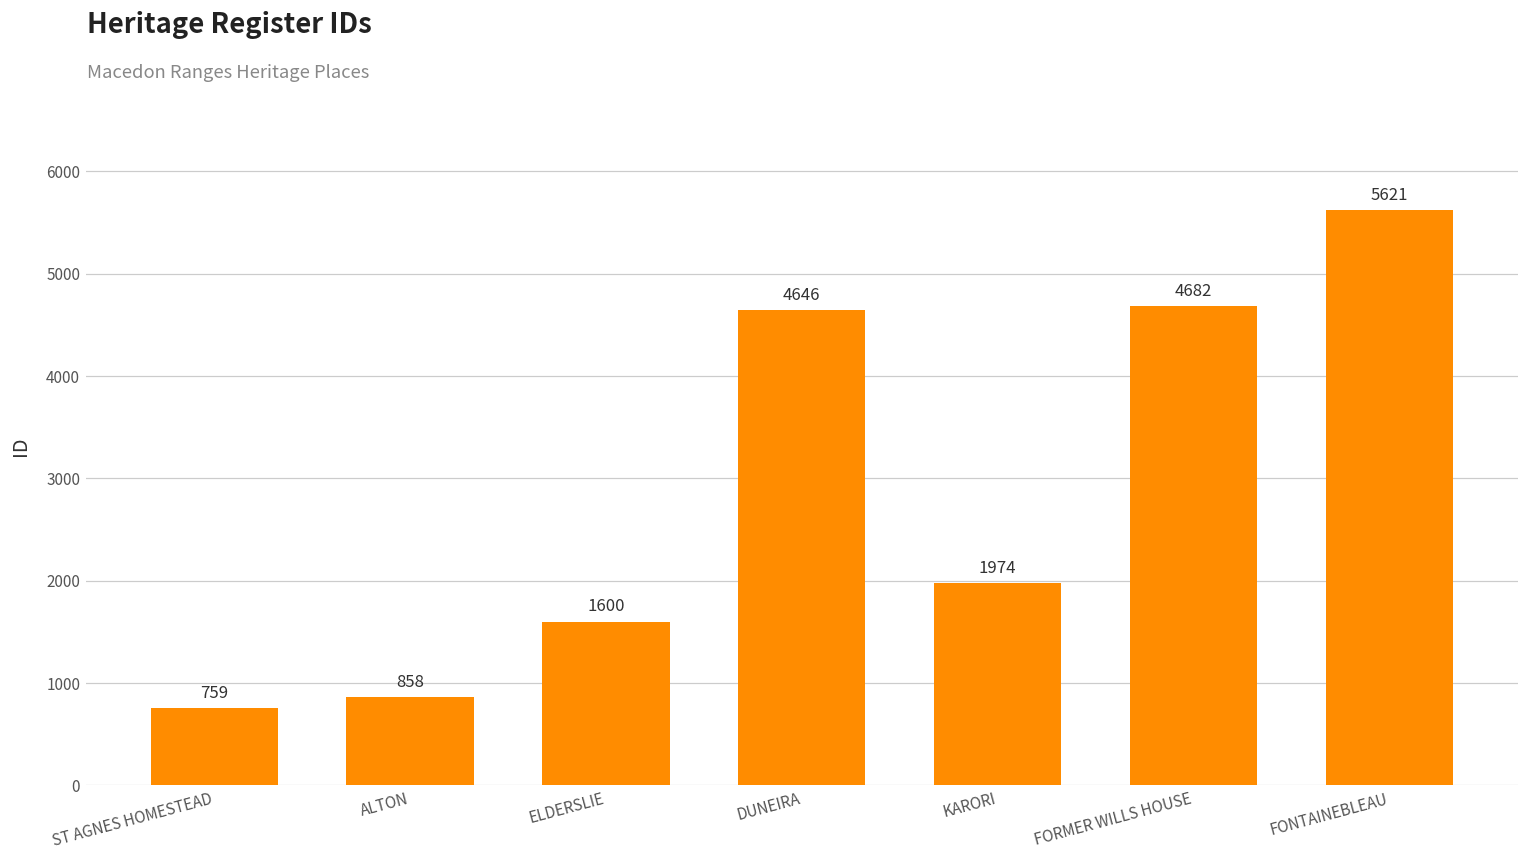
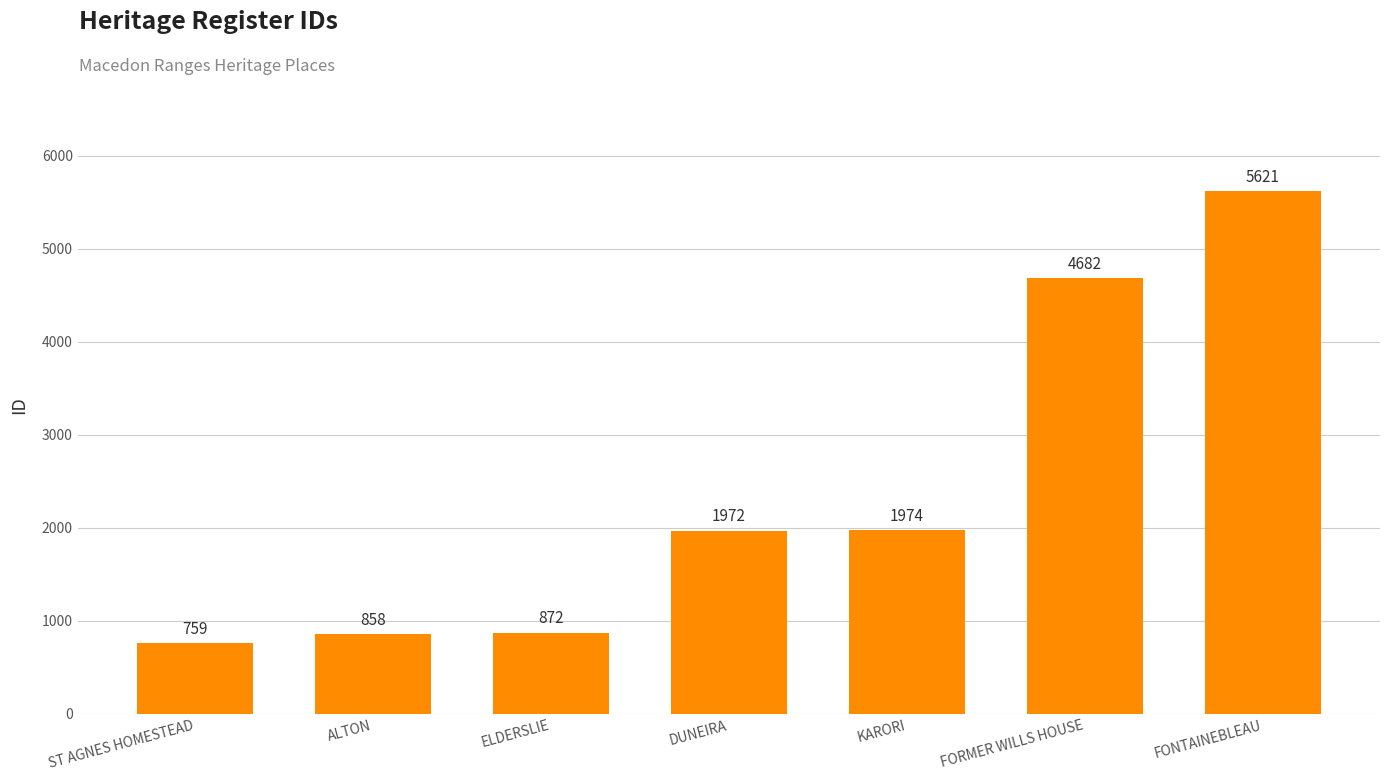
  {
    "ST AGNES HOMESTEAD": 759,
    "ALTON": 858,
-   "ELDERSLIE": 1600,
-   "DUNEIRA": 4646,
+   "ELDERSLIE": 872,
+   "DUNEIRA": 1972,
    "KARORI": 1974,
    "FORMER WILLS HOUSE": 4682,
    "FONTAINEBLEAU": 5621
  }
